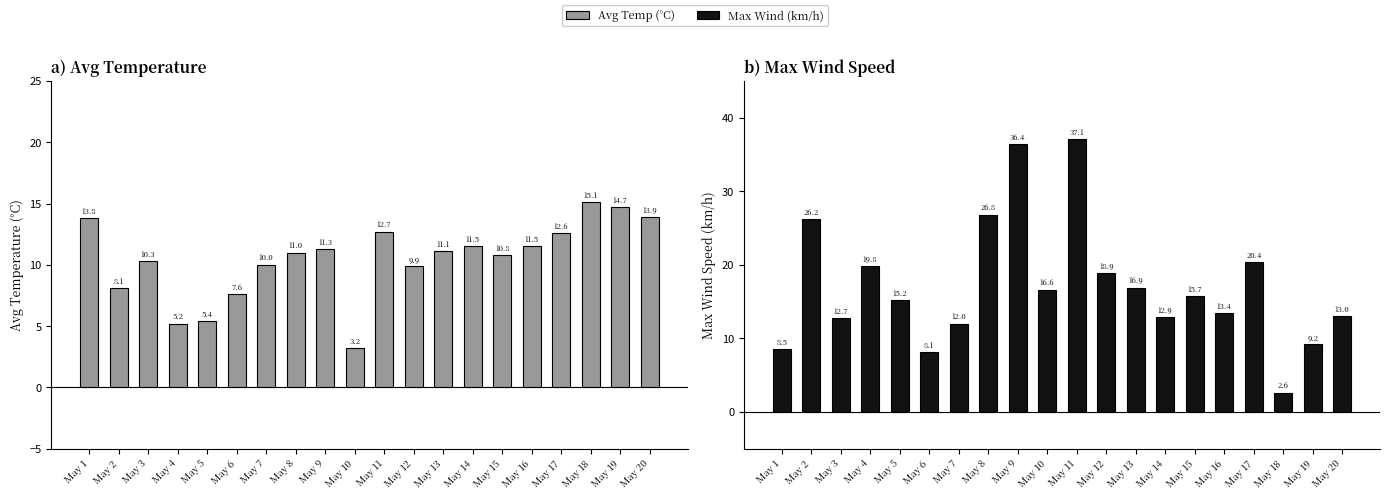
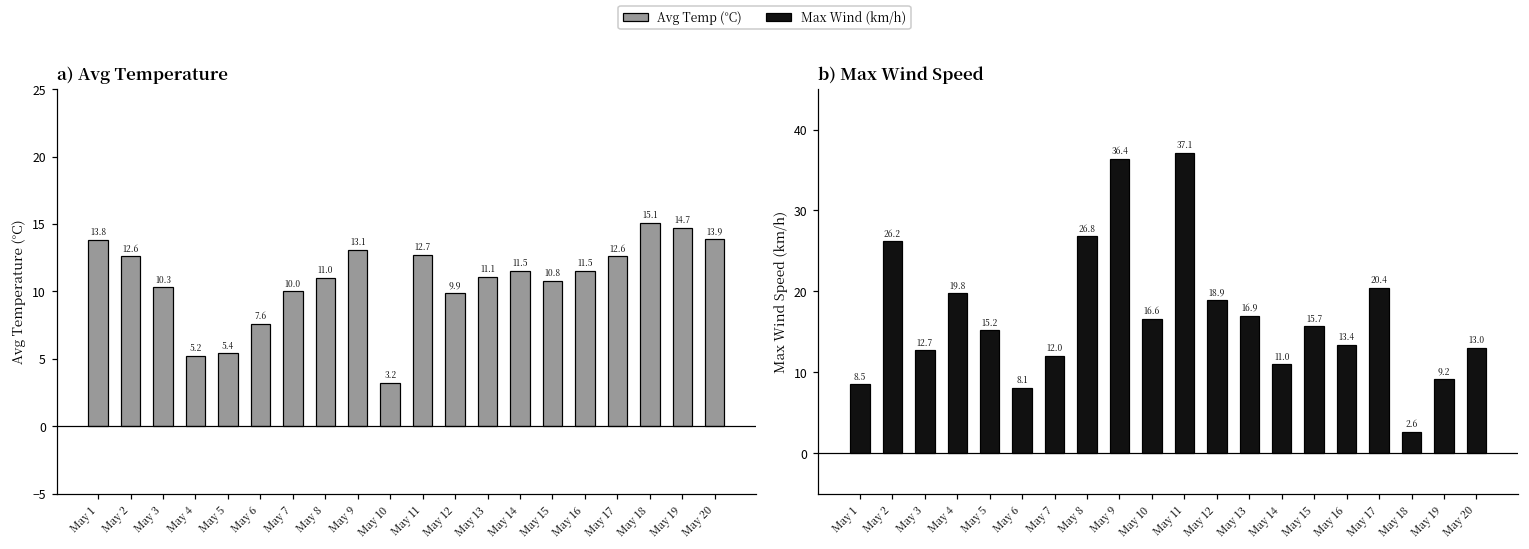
  {
    "a) Avg Temperature": {
      "May 1": 13.8,
-     "May 2": 8.1,
+     "May 2": 12.6,
      "May 3": 10.3,
      "May 4": 5.2,
      "May 5": 5.4,
      "May 6": 7.6,
      "May 7": 10.0,
      "May 8": 11.0,
-     "May 9": 11.3,
+     "May 9": 13.1,
      "May 10": 3.2,
      "May 11": 12.7,
      "May 12": 9.9,
      "May 13": 11.1,
      "May 14": 11.5,
      "May 15": 10.8,
      "May 16": 11.5,
      "May 17": 12.6,
      "May 18": 15.1,
      "May 19": 14.7,
      "May 20": 13.9
    },
    "b) Max Wind Speed": {
      "May 1": 8.5,
      "May 2": 26.2,
      "May 3": 12.7,
      "May 4": 19.8,
      "May 5": 15.2,
      "May 6": 8.1,
      "May 7": 12.0,
      "May 8": 26.8,
      "May 9": 36.4,
      "May 10": 16.6,
      "May 11": 37.1,
      "May 12": 18.9,
      "May 13": 16.9,
-     "May 14": 12.9,
+     "May 14": 11.0,
      "May 15": 15.7,
      "May 16": 13.4,
      "May 17": 20.4,
      "May 18": 2.6,
      "May 19": 9.2,
      "May 20": 13.0
    }
  }
